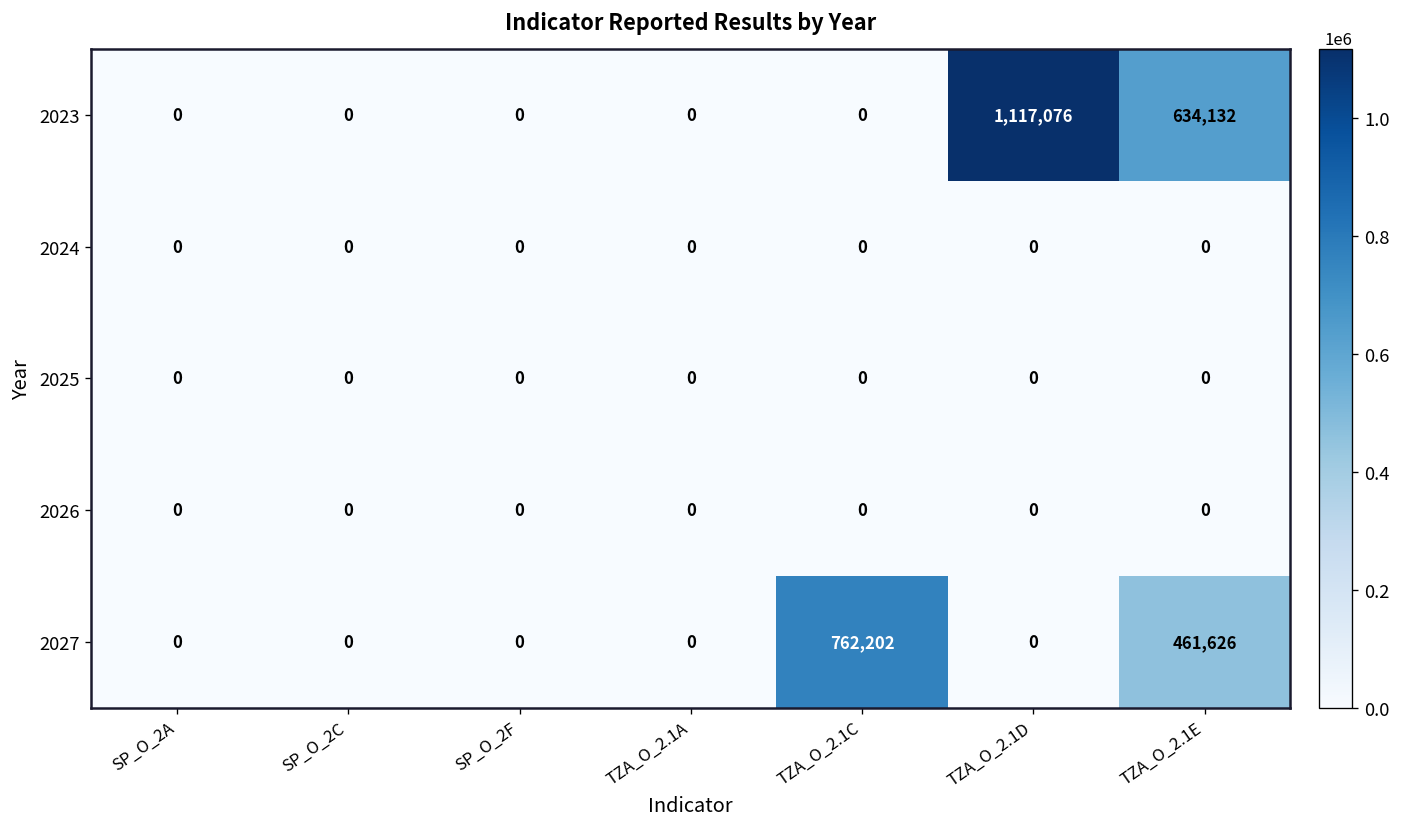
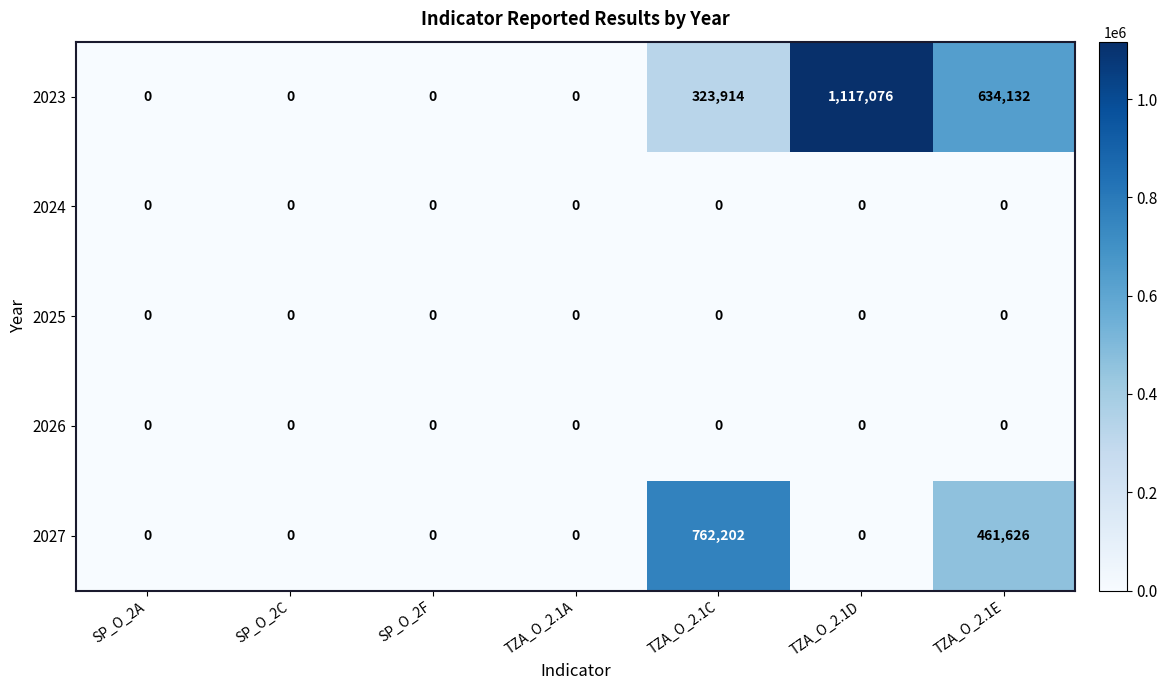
  {
    "2023": {
      "SP_O_2A": "0",
      "SP_O_2C": "0",
      "SP_O_2F": "0",
      "TZA_O_2.1A": "0",
-     "TZA_O_2.1C": "0",
+     "TZA_O_2.1C": "323,914",
      "TZA_O_2.1D": "1,117,076",
      "TZA_O_2.1E": "634,132"
    },
    "2024": {
      "SP_O_2A": "0",
      "SP_O_2C": "0",
      "SP_O_2F": "0",
      "TZA_O_2.1A": "0",
      "TZA_O_2.1C": "0",
      "TZA_O_2.1D": "0",
      "TZA_O_2.1E": "0"
    },
    "2025": {
      "SP_O_2A": "0",
      "SP_O_2C": "0",
      "SP_O_2F": "0",
      "TZA_O_2.1A": "0",
      "TZA_O_2.1C": "0",
      "TZA_O_2.1D": "0",
      "TZA_O_2.1E": "0"
    },
    "2026": {
      "SP_O_2A": "0",
      "SP_O_2C": "0",
      "SP_O_2F": "0",
      "TZA_O_2.1A": "0",
      "TZA_O_2.1C": "0",
      "TZA_O_2.1D": "0",
      "TZA_O_2.1E": "0"
    },
    "2027": {
      "SP_O_2A": "0",
      "SP_O_2C": "0",
      "SP_O_2F": "0",
      "TZA_O_2.1A": "0",
      "TZA_O_2.1C": "762,202",
      "TZA_O_2.1D": "0",
      "TZA_O_2.1E": "461,626"
    }
  }
